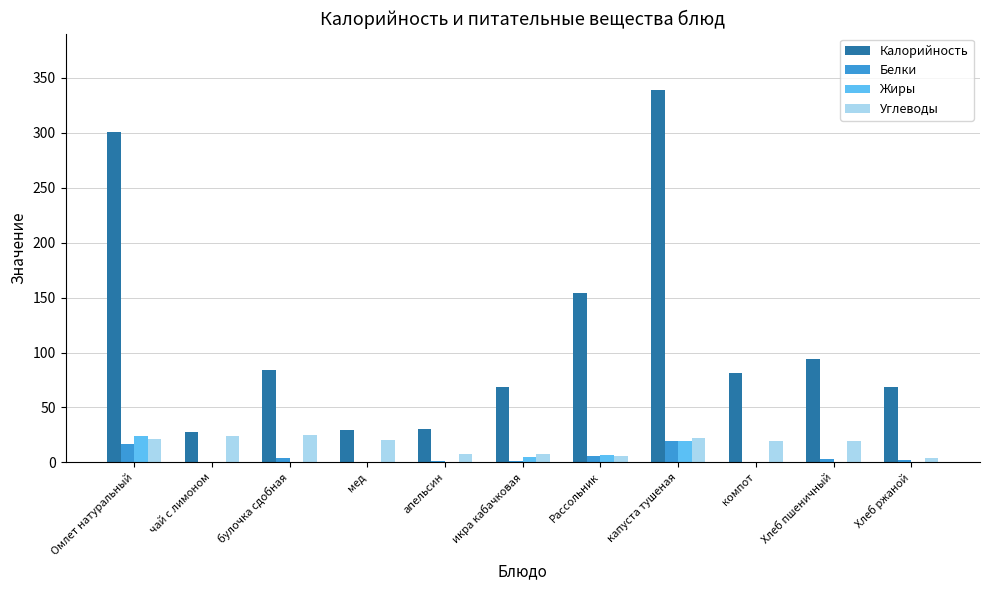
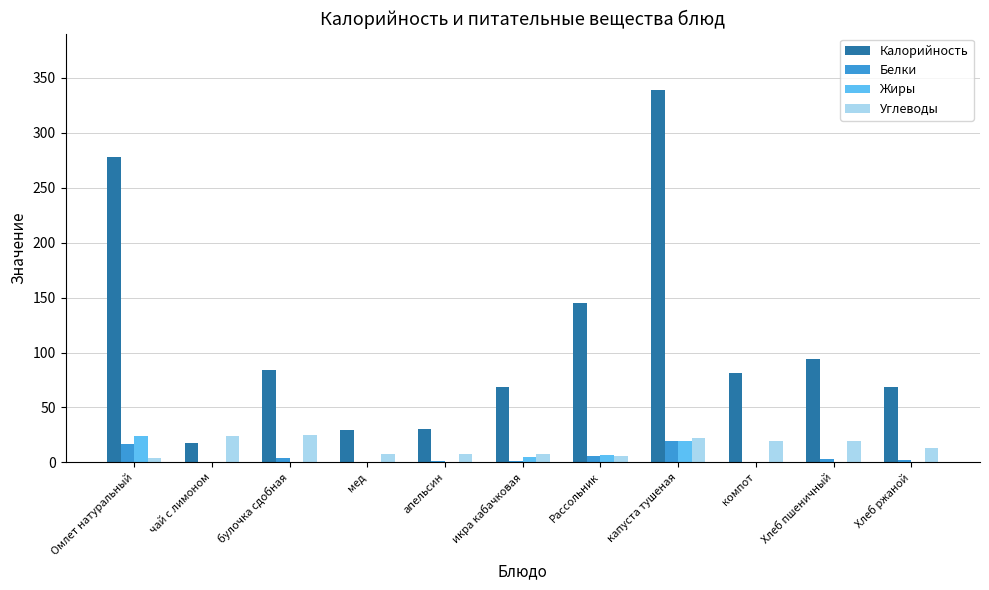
  {
    "Калорийность": {
-     "Омлет натуральный": 301,
-     "чай с лимоном": 28,
+     "Омлет натуральный": 278,
+     "чай с лимоном": 18,
      "булочка сдобная": 84,
      "мед": 30,
      "апельсин": 30,
      "икра кабачковая": 69,
-     "Рассольник": 154,
+     "Рассольник": 145,
      "капуста тушеная": 339,
      "компот": 81,
      "Хлеб пшеничный": 94,
      "Хлеб ржаной": 68
    },
    "Углеводы": {
-     "Омлет натуральный": 22,
+     "Омлет натуральный": 4,
      "чай с лимоном": 24,
      "булочка сдобная": 25,
-     "мед": 21,
+     "мед": 7,
      "апельсин": 8,
      "икра кабачковая": 7,
      "Рассольник": 5,
      "капуста тушеная": 22,
      "компот": 20,
      "Хлеб пшеничный": 20,
-     "Хлеб ржаной": 4
+     "Хлеб ржаной": 13
    }
  }
